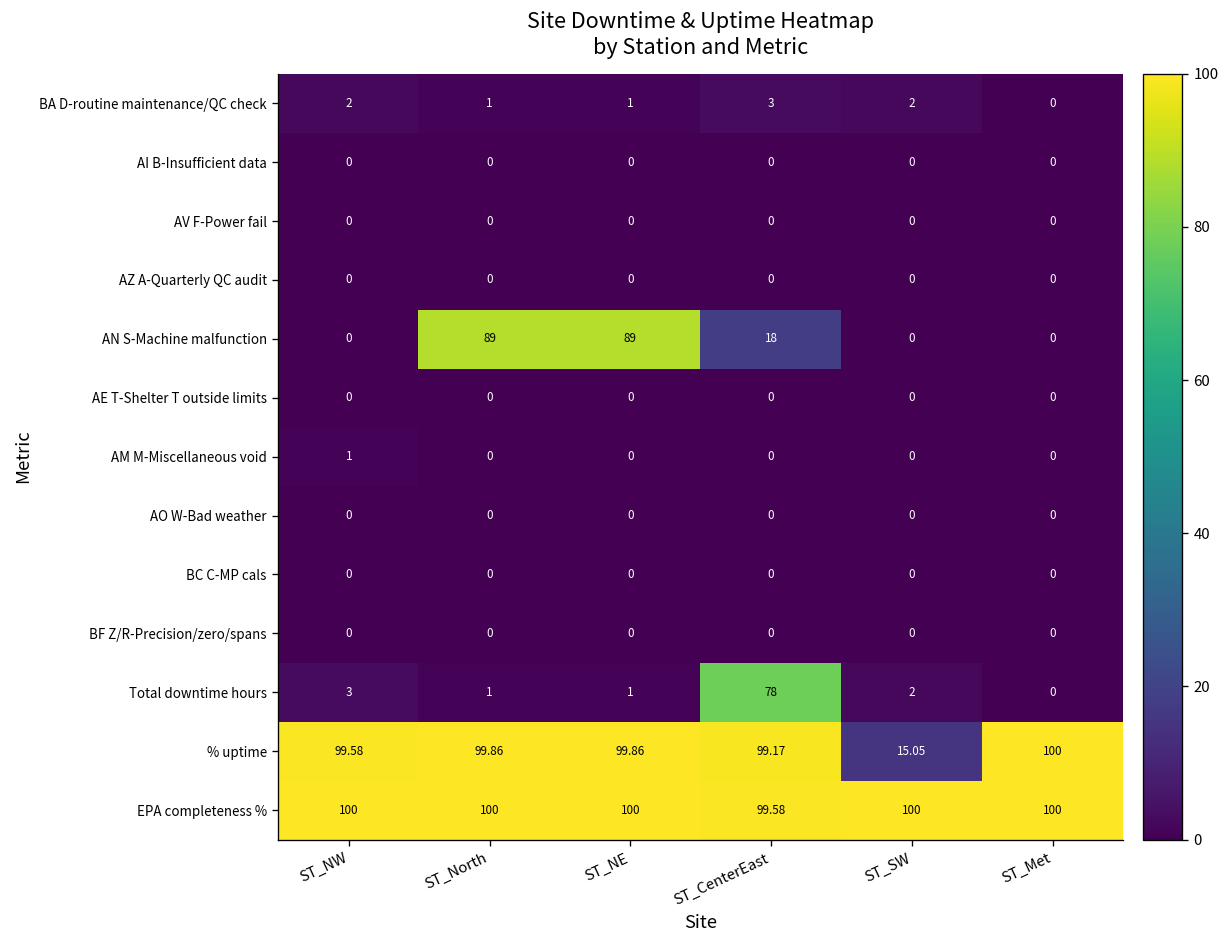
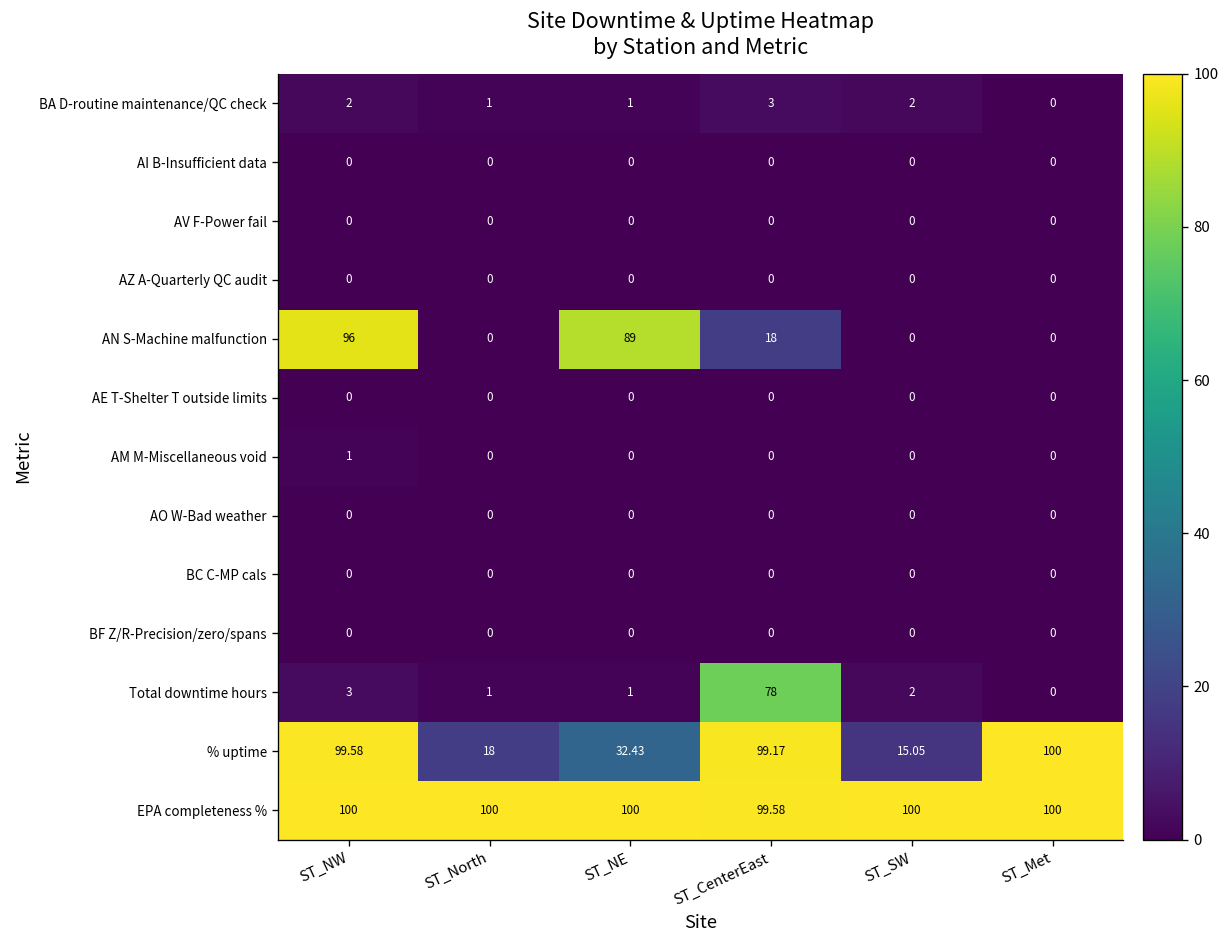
  {
    "BA D-routine maintenance/QC check": {
      "ST_NW": 2,
      "ST_North": 1,
      "ST_NE": 1,
      "ST_CenterEast": 3,
      "ST_SW": 2,
      "ST_Met": 0
    },
    "AI B-Insufficient data": {
      "ST_NW": 0,
      "ST_North": 0,
      "ST_NE": 0,
      "ST_CenterEast": 0,
      "ST_SW": 0,
      "ST_Met": 0
    },
    "AV F-Power fail": {
      "ST_NW": 0,
      "ST_North": 0,
      "ST_NE": 0,
      "ST_CenterEast": 0,
      "ST_SW": 0,
      "ST_Met": 0
    },
    "AZ A-Quarterly QC audit": {
      "ST_NW": 0,
      "ST_North": 0,
      "ST_NE": 0,
      "ST_CenterEast": 0,
      "ST_SW": 0,
      "ST_Met": 0
    },
    "AN S-Machine malfunction": {
-     "ST_NW": 0,
-     "ST_North": 89,
+     "ST_NW": 96,
+     "ST_North": 0,
      "ST_NE": 89,
      "ST_CenterEast": 18,
      "ST_SW": 0,
      "ST_Met": 0
    },
    "AE T-Shelter T outside limits": {
      "ST_NW": 0,
      "ST_North": 0,
      "ST_NE": 0,
      "ST_CenterEast": 0,
      "ST_SW": 0,
      "ST_Met": 0
    },
    "AM M-Miscellaneous void": {
      "ST_NW": 1,
      "ST_North": 0,
      "ST_NE": 0,
      "ST_CenterEast": 0,
      "ST_SW": 0,
      "ST_Met": 0
    },
    "AO W-Bad weather": {
      "ST_NW": 0,
      "ST_North": 0,
      "ST_NE": 0,
      "ST_CenterEast": 0,
      "ST_SW": 0,
      "ST_Met": 0
    },
    "BC C-MP cals": {
      "ST_NW": 0,
      "ST_North": 0,
      "ST_NE": 0,
      "ST_CenterEast": 0,
      "ST_SW": 0,
      "ST_Met": 0
    },
    "BF Z/R-Precision/zero/spans": {
      "ST_NW": 0,
      "ST_North": 0,
      "ST_NE": 0,
      "ST_CenterEast": 0,
      "ST_SW": 0,
      "ST_Met": 0
    },
    "Total downtime hours": {
      "ST_NW": 3,
      "ST_North": 1,
      "ST_NE": 1,
      "ST_CenterEast": 78,
      "ST_SW": 2,
      "ST_Met": 0
    },
    "% uptime": {
      "ST_NW": 99.58,
-     "ST_North": 99.86,
-     "ST_NE": 99.86,
+     "ST_North": 18,
+     "ST_NE": 32.43,
      "ST_CenterEast": 99.17,
      "ST_SW": 15.05,
      "ST_Met": 100
    },
    "EPA completeness %": {
      "ST_NW": 100,
      "ST_North": 100,
      "ST_NE": 100,
      "ST_CenterEast": 99.58,
      "ST_SW": 100,
      "ST_Met": 100
    }
  }
